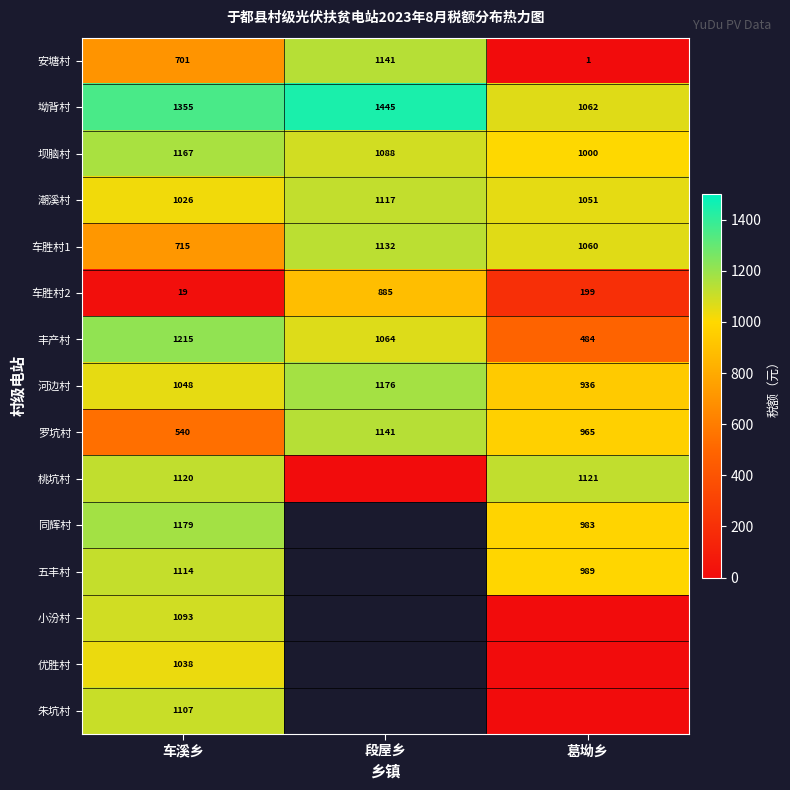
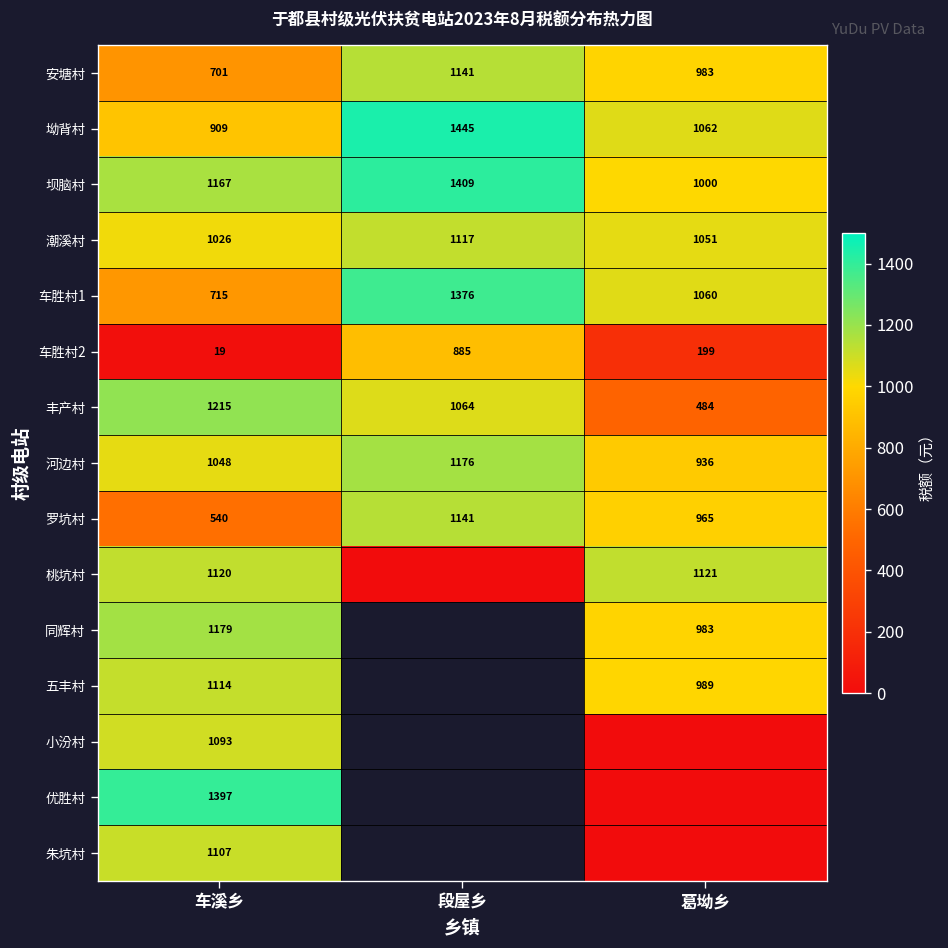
  {
    "安塘村": {
      "车溪乡": 701,
      "段屋乡": 1141,
-     "葛坳乡": 1
+     "葛坳乡": 983
    },
    "坳背村": {
-     "车溪乡": 1355,
+     "车溪乡": 909,
      "段屋乡": 1445,
      "葛坳乡": 1062
    },
    "坝脑村": {
      "车溪乡": 1167,
-     "段屋乡": 1088,
+     "段屋乡": 1409,
      "葛坳乡": 1000
    },
    "潮溪村": {
      "车溪乡": 1026,
      "段屋乡": 1117,
      "葛坳乡": 1051
    },
    "车胜村1": {
      "车溪乡": 715,
-     "段屋乡": 1132,
+     "段屋乡": 1376,
      "葛坳乡": 1060
    },
    "车胜村2": {
      "车溪乡": 19,
      "段屋乡": 885,
      "葛坳乡": 199
    },
    "丰产村": {
      "车溪乡": 1215,
      "段屋乡": 1064,
      "葛坳乡": 484
    },
    "河边村": {
      "车溪乡": 1048,
      "段屋乡": 1176,
      "葛坳乡": 936
    },
    "罗坑村": {
      "车溪乡": 540,
      "段屋乡": 1141,
      "葛坳乡": 965
    },
    "桃坑村": {
      "车溪乡": 1120,
      "葛坳乡": 1121
    },
    "同辉村": {
      "车溪乡": 1179,
      "葛坳乡": 983
    },
    "五丰村": {
      "车溪乡": 1114,
      "葛坳乡": 989
    },
    "小汾村": {
      "车溪乡": 1093
    },
    "优胜村": {
-     "车溪乡": 1038
+     "车溪乡": 1397
    },
    "朱坑村": {
      "车溪乡": 1107
    }
  }
